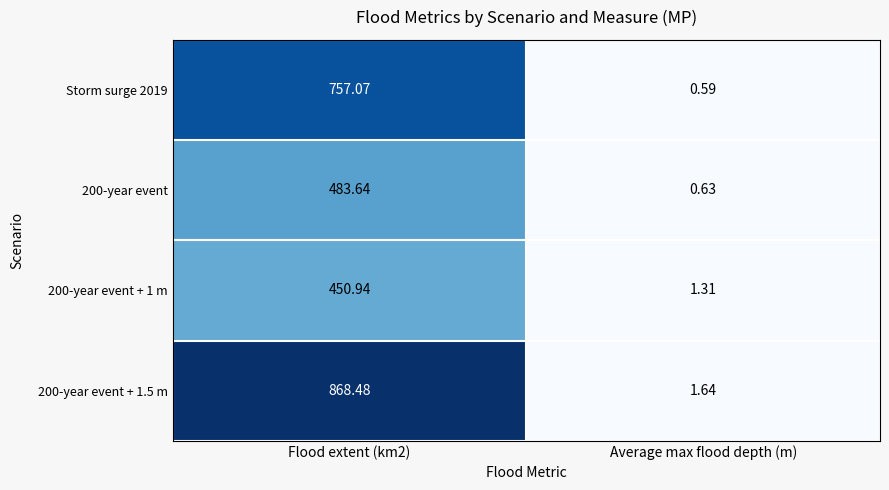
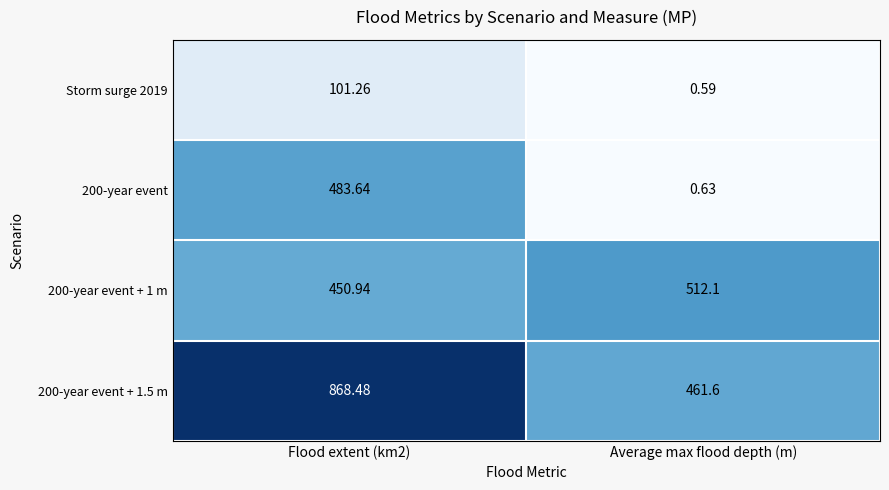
  {
    "Storm surge 2019": {
-     "Flood extent (km2)": 757.07,
+     "Flood extent (km2)": 101.26,
      "Average max flood depth (m)": 0.59
    },
    "200-year event": {
      "Flood extent (km2)": 483.64,
      "Average max flood depth (m)": 0.63
    },
    "200-year event + 1 m": {
      "Flood extent (km2)": 450.94,
-     "Average max flood depth (m)": 1.31
+     "Average max flood depth (m)": 512.1
    },
    "200-year event + 1.5 m": {
      "Flood extent (km2)": 868.48,
-     "Average max flood depth (m)": 1.64
+     "Average max flood depth (m)": 461.6
    }
  }
